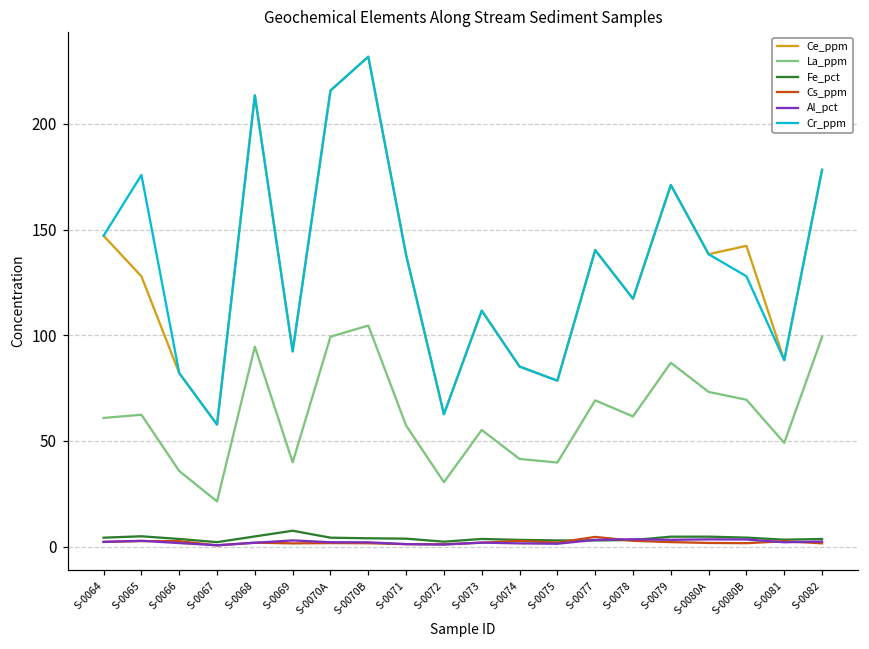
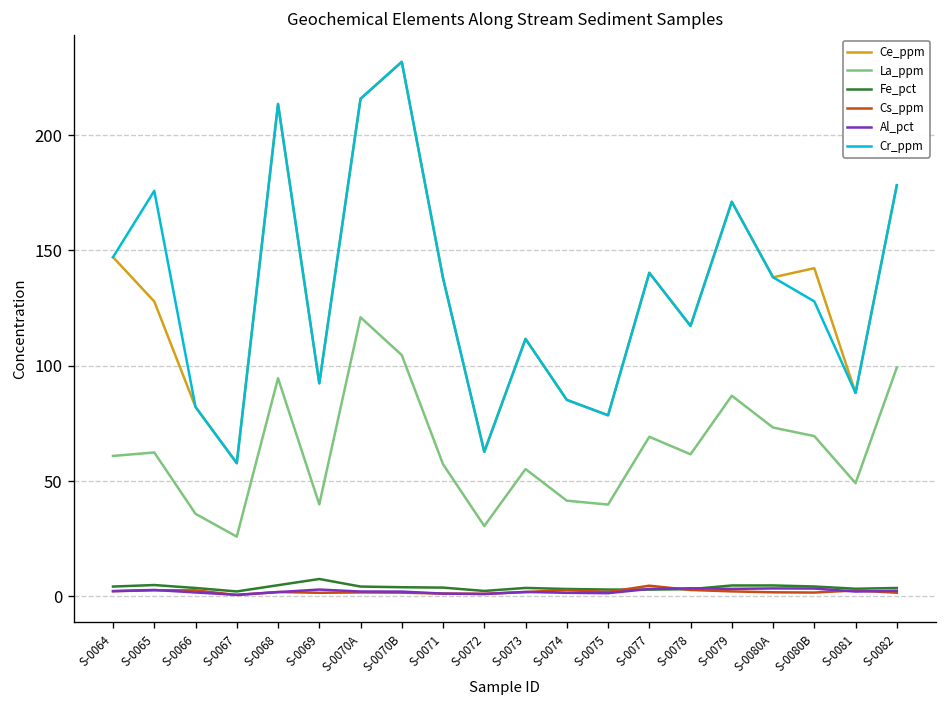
  {
    "Ce_ppm": {
      "S-0065": 128,
      "S-0080B": 142
    },
    "La_ppm": {
      "S-0064": 61,
      "S-0065": 62,
      "S-0066": 36,
-     "S-0067": 21,
+     "S-0067": 26,
      "S-0068": 95,
      "S-0069": 40,
-     "S-0070A": 99,
+     "S-0070A": 121,
      "S-0070B": 105,
      "S-0071": 57,
      "S-0072": 31,
      "S-0073": 55,
      "S-0074": 42,
      "S-0075": 40,
      "S-0077": 69,
      "S-0078": 62,
      "S-0079": 87,
      "S-0080A": 73,
      "S-0080B": 70,
      "S-0081": 49,
      "S-0082": 99
    },
    "Fe_pct": {
      "S-0064": 4,
      "S-0065": 5,
      "S-0067": 2,
      "S-0068": 5,
      "S-0069": 8,
      "S-0070A": 4,
      "S-0070B": 4,
      "S-0071": 4,
      "S-0073": 4,
      "S-0079": 5
    },
    "Cs_ppm": {
      "S-0069": 2,
      "S-0077": 5,
      "S-0080A": 2,
      "S-0080B": 2
    },
    "Al_pct": {
      "S-0069": 3
    },
    "Cr_ppm": {
      "S-0065": 176,
      "S-0080B": 128
    }
  }
